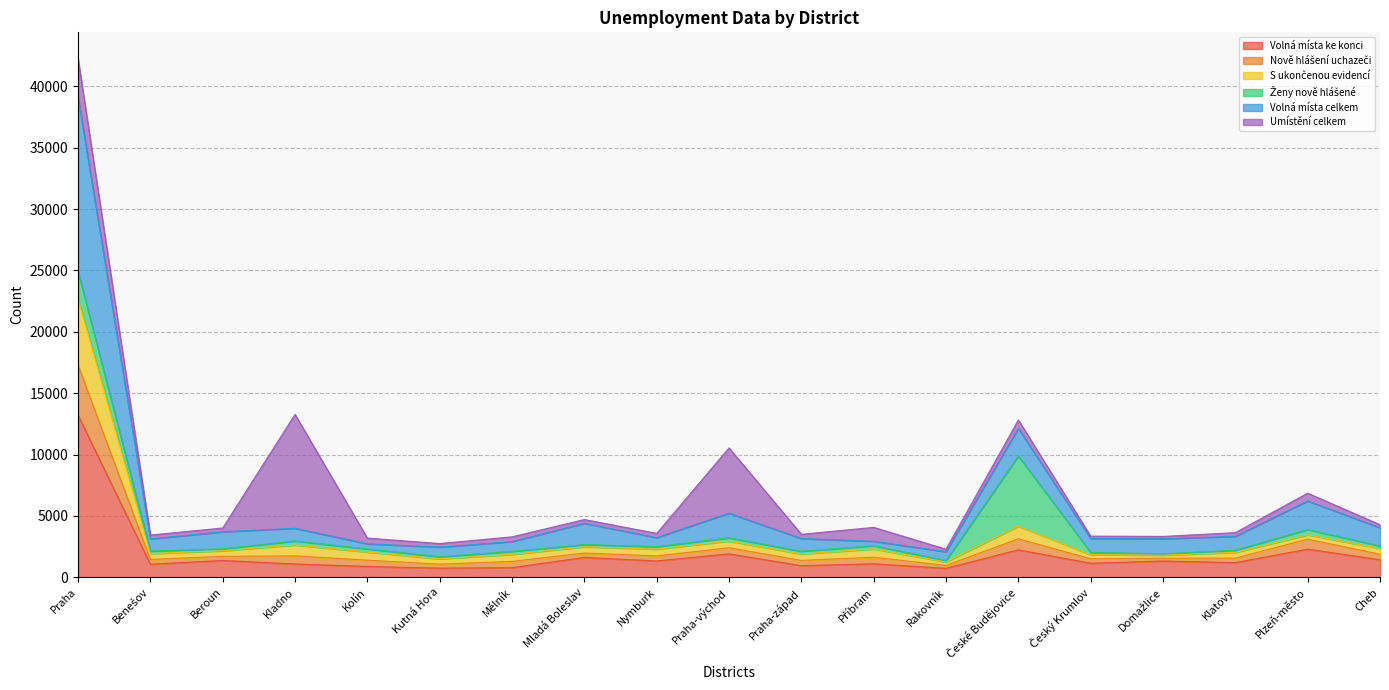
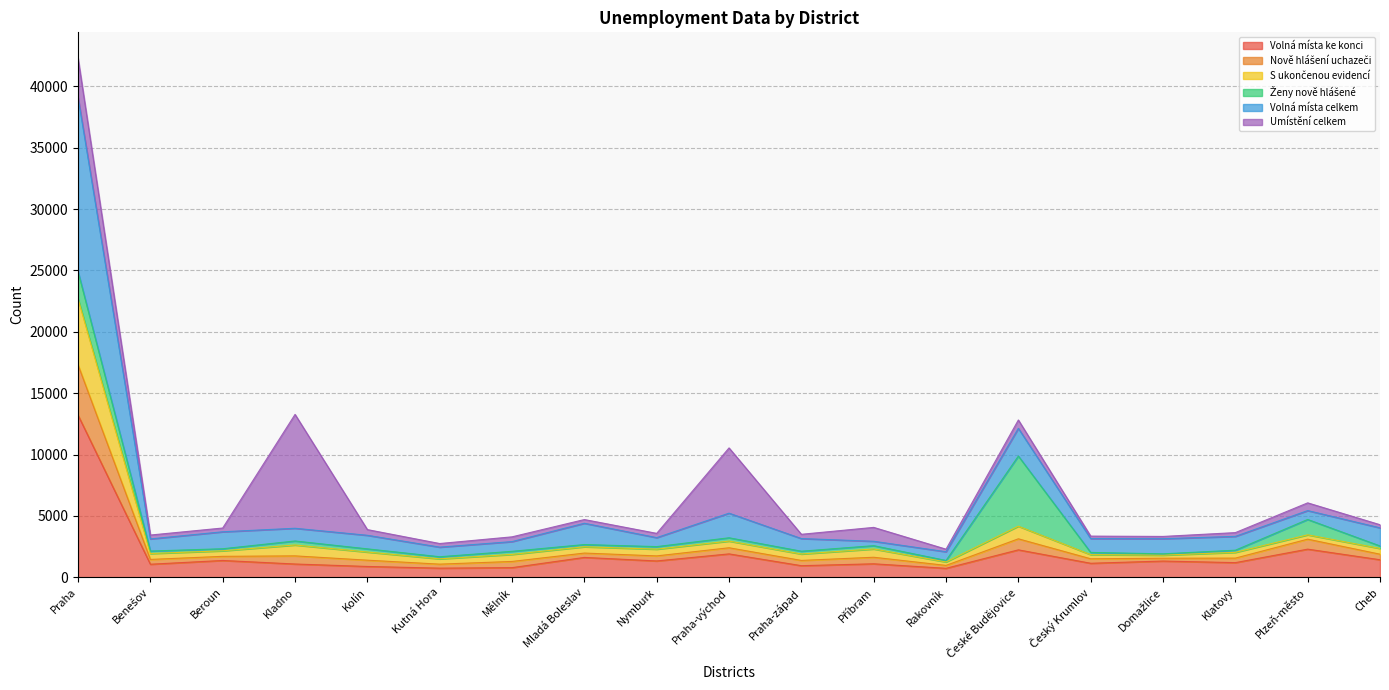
  {
    "S ukončenou evidencí": {
      "Praha": 5400,
      "Kladno": 900,
      "Kolín": 700,
      "Mělník": 600,
      "Nymburk": 500,
      "Praha-východ": 500,
      "Praha-západ": 500,
      "Příbram": 700,
      "České Budějovice": 1000,
      "Plzeň-město": 400
    },
    "Ženy nově hlášené": {
      "Praha": 2200,
      "Kladno": 300,
      "Kolín": 300,
      "Mělník": 300,
      "Nymburk": 200,
      "Praha-východ": 300,
      "Praha-západ": 200,
      "Příbram": 300,
      "České Budějovice": 5700,
-     "Plzeň-město": 400
+     "Plzeň-město": 1300
    },
    "Volná místa celkem": {
      "Praha": 14200,
      "Benešov": 1000,
      "Beroun": 1400,
      "Kladno": 1000,
-     "Kolín": 400,
+     "Kolín": 1100,
      "Kutná Hora": 800,
      "Mělník": 800,
      "Mladá Boleslav": 1700,
      "Nymburk": 700,
      "Praha-východ": 2000,
      "Praha-západ": 1000,
      "Příbram": 400,
      "České Budějovice": 2300,
      "Klatovy": 1100,
-     "Plzeň-město": 2300,
+     "Plzeň-město": 700,
      "Cheb": 1500
    },
    "Umístění celkem": {
      "Praha": 3200,
      "Benešov": 300,
      "Beroun": 300,
      "Kladno": 9300,
      "Kolín": 500,
      "Kutná Hora": 300,
      "Mělník": 400,
      "Mladá Boleslav": 300,
      "Nymburk": 300,
      "Praha-východ": 5300,
      "Praha-západ": 300,
      "Příbram": 1100,
      "České Budějovice": 700,
      "Klatovy": 300,
      "Plzeň-město": 600,
      "Cheb": 300
    }
  }
